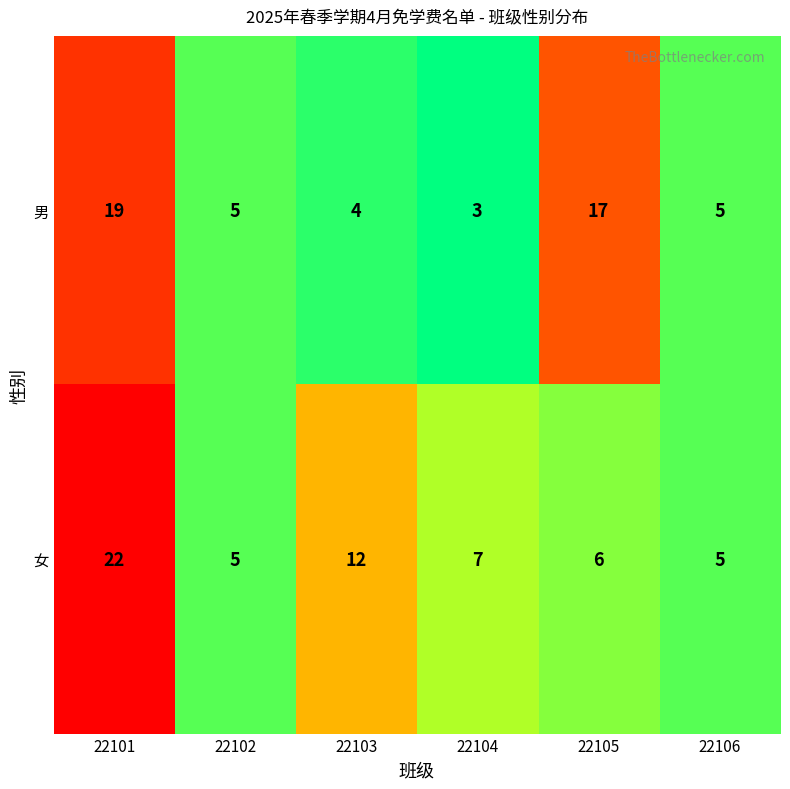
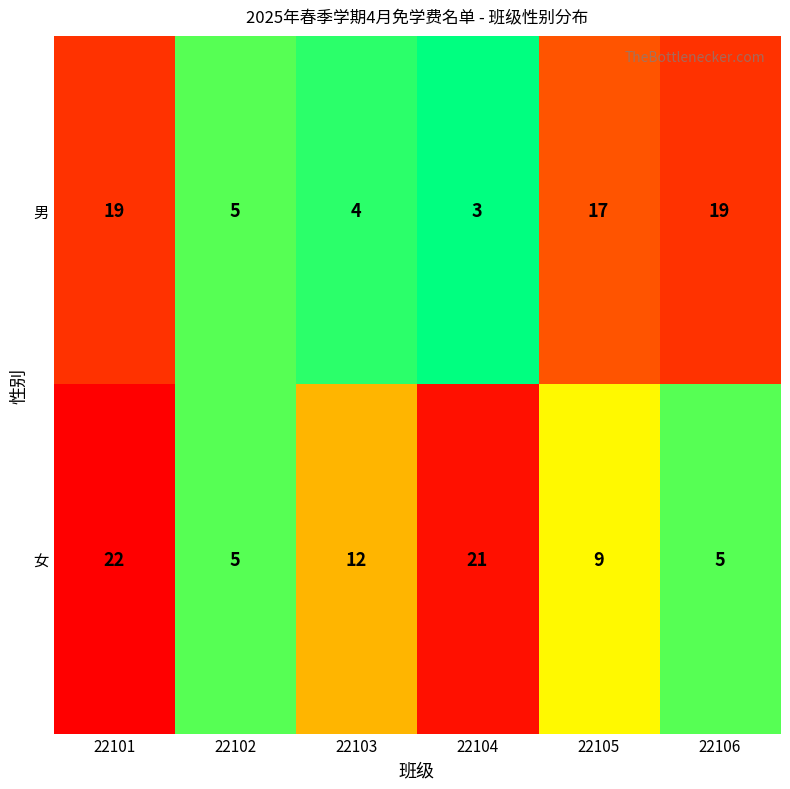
  {
    "男": {
      "22101": 19,
      "22102": 5,
      "22103": 4,
      "22104": 3,
      "22105": 17,
-     "22106": 5
+     "22106": 19
    },
    "女": {
      "22101": 22,
      "22102": 5,
      "22103": 12,
-     "22104": 7,
-     "22105": 6,
+     "22104": 21,
+     "22105": 9,
      "22106": 5
    }
  }
